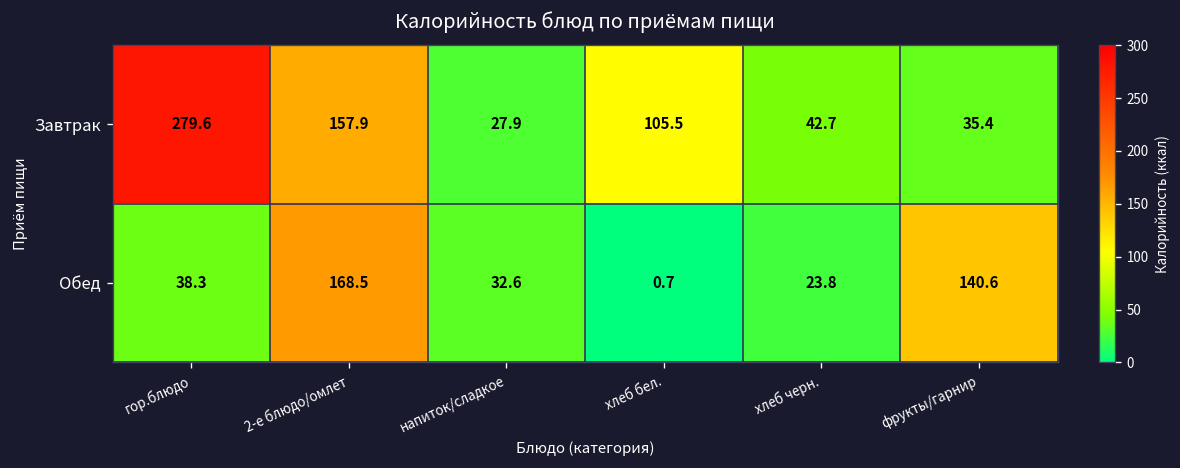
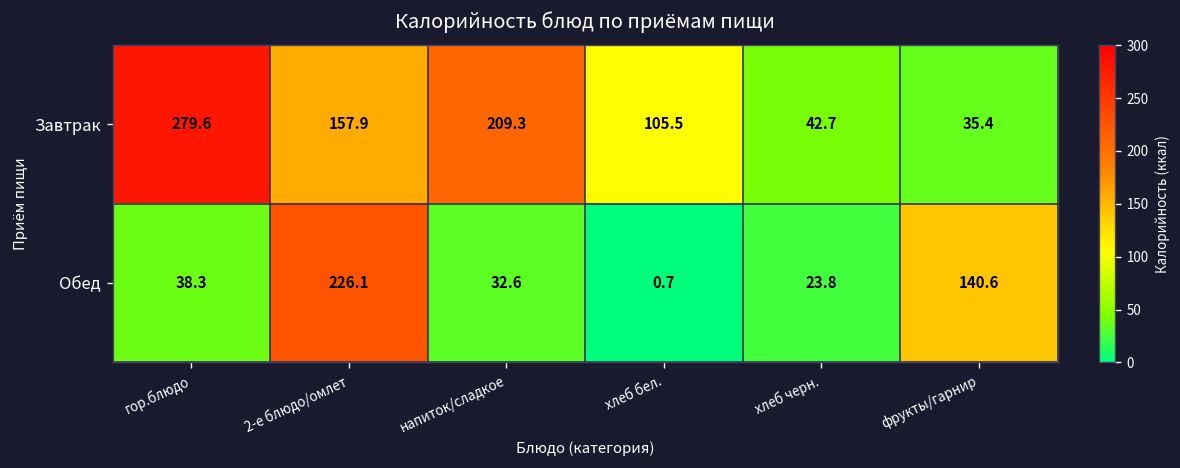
  {
    "Завтрак": {
      "гор.блюдо": 279.6,
      "2-е блюдо/омлет": 157.9,
-     "напиток/сладкое": 27.9,
+     "напиток/сладкое": 209.3,
      "хлеб бел.": 105.5,
      "хлеб черн.": 42.7,
      "фрукты/гарнир": 35.4
    },
    "Обед": {
      "гор.блюдо": 38.3,
-     "2-е блюдо/омлет": 168.5,
+     "2-е блюдо/омлет": 226.1,
      "напиток/сладкое": 32.6,
      "хлеб бел.": 0.7,
      "хлеб черн.": 23.8,
      "фрукты/гарнир": 140.6
    }
  }
